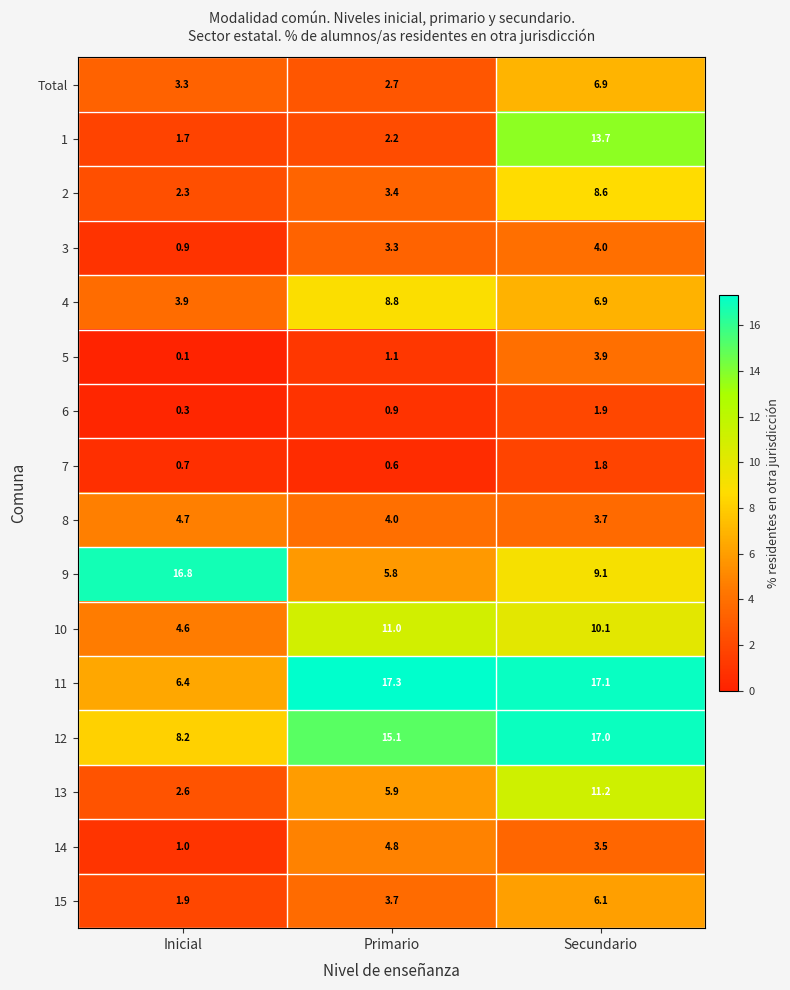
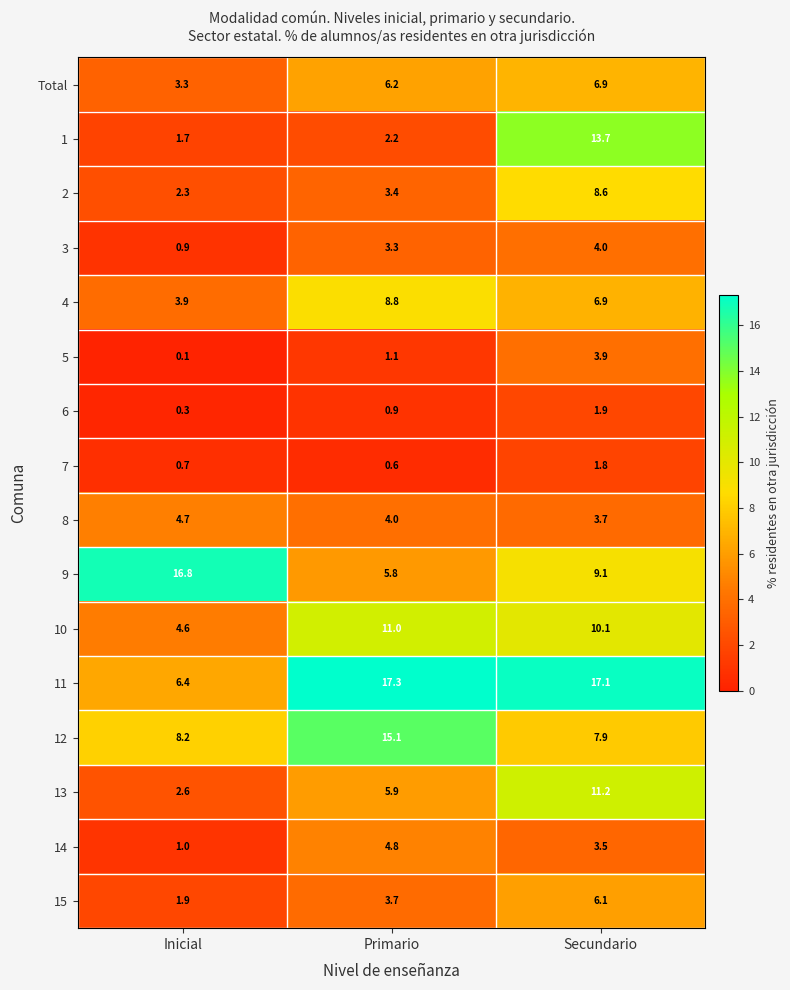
  {
    "Total": {
      "Inicial": 3.3,
-     "Primario": 2.7,
+     "Primario": 6.2,
      "Secundario": 6.9
    },
    "1": {
      "Inicial": 1.7,
      "Primario": 2.2,
      "Secundario": 13.7
    },
    "2": {
      "Inicial": 2.3,
      "Primario": 3.4,
      "Secundario": 8.6
    },
    "3": {
      "Inicial": 0.9,
      "Primario": 3.3,
      "Secundario": 4.0
    },
    "4": {
      "Inicial": 3.9,
      "Primario": 8.8,
      "Secundario": 6.9
    },
    "5": {
      "Inicial": 0.1,
      "Primario": 1.1,
      "Secundario": 3.9
    },
    "6": {
      "Inicial": 0.3,
      "Primario": 0.9,
      "Secundario": 1.9
    },
    "7": {
      "Inicial": 0.7,
      "Primario": 0.6,
      "Secundario": 1.8
    },
    "8": {
      "Inicial": 4.7,
      "Primario": 4.0,
      "Secundario": 3.7
    },
    "9": {
      "Inicial": 16.8,
      "Primario": 5.8,
      "Secundario": 9.1
    },
    "10": {
      "Inicial": 4.6,
      "Primario": 11.0,
      "Secundario": 10.1
    },
    "11": {
      "Inicial": 6.4,
      "Primario": 17.3,
      "Secundario": 17.1
    },
    "12": {
      "Inicial": 8.2,
      "Primario": 15.1,
-     "Secundario": 17.0
+     "Secundario": 7.9
    },
    "13": {
      "Inicial": 2.6,
      "Primario": 5.9,
      "Secundario": 11.2
    },
    "14": {
      "Inicial": 1.0,
      "Primario": 4.8,
      "Secundario": 3.5
    },
    "15": {
      "Inicial": 1.9,
      "Primario": 3.7,
      "Secundario": 6.1
    }
  }
